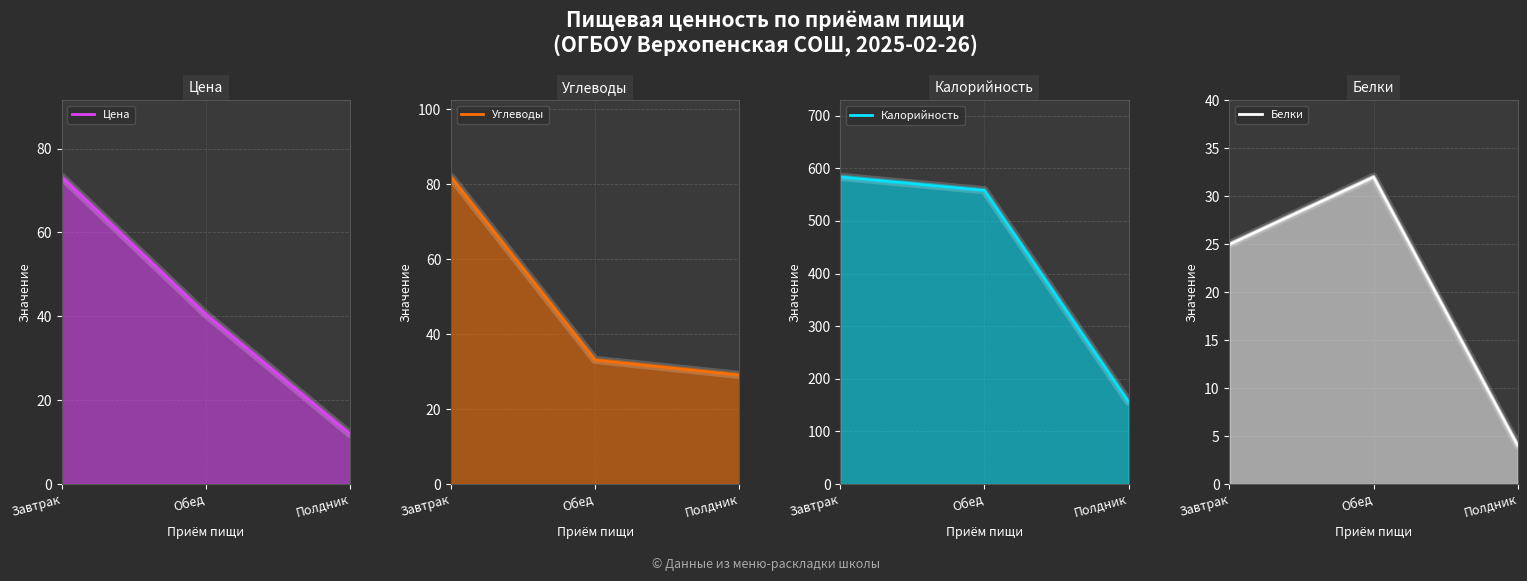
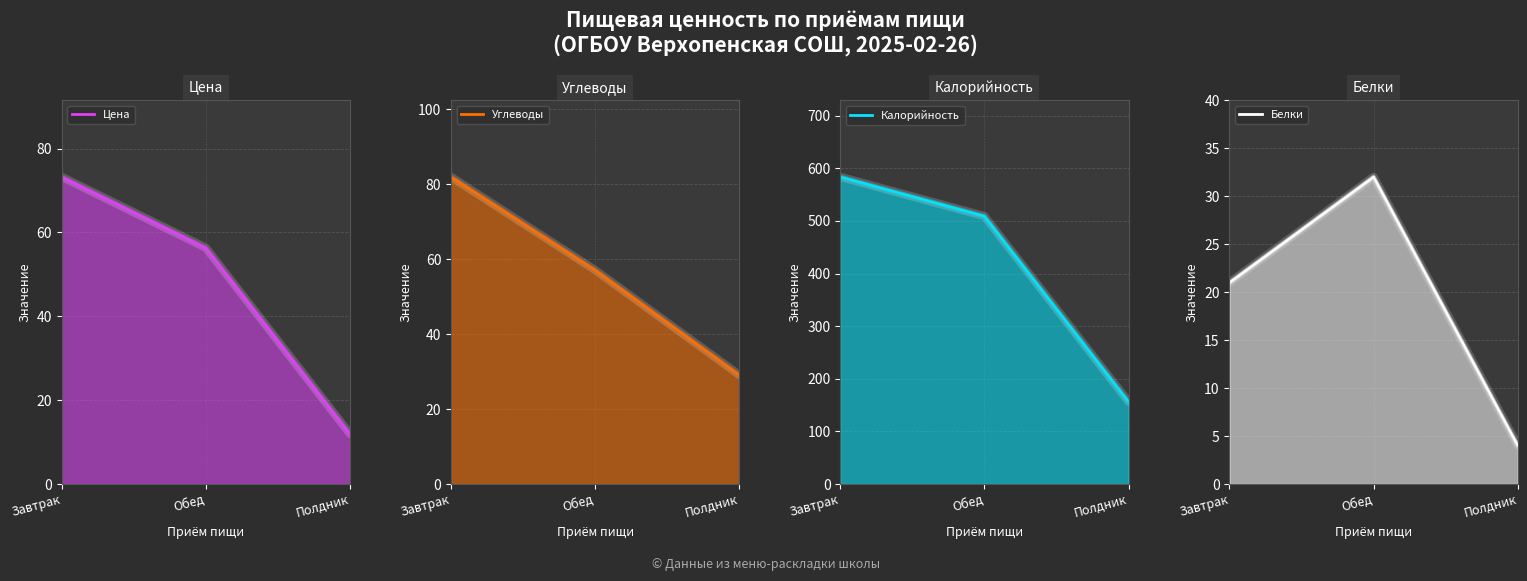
  {
    "Цена": {
      "Завтрак": 73,
-     "Обед": 40,
+     "Обед": 56,
      "Полдник": 12
    },
    "Углеводы": {
      "Завтрак": 82,
-     "Обед": 33,
+     "Обед": 57,
      "Полдник": 29
    },
    "Калорийность": {
      "Завтрак": 580,
-     "Обед": 560,
+     "Обед": 510,
      "Полдник": 160
    },
    "Белки": {
-     "Завтрак": 25,
+     "Завтрак": 21,
      "Обед": 32,
      "Полдник": 4
    }
  }
